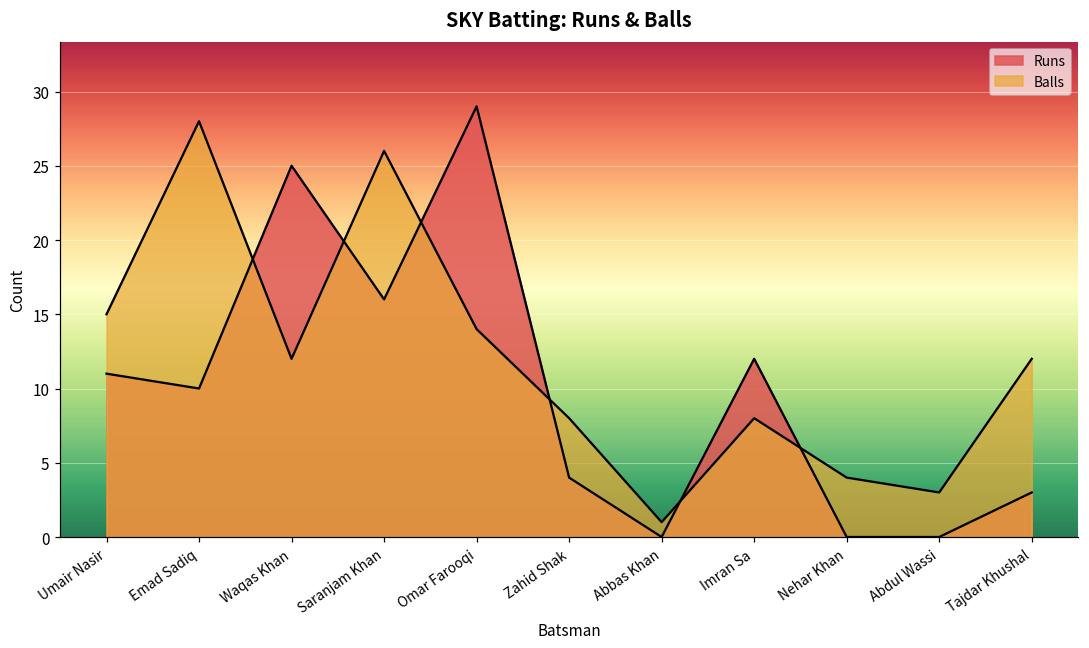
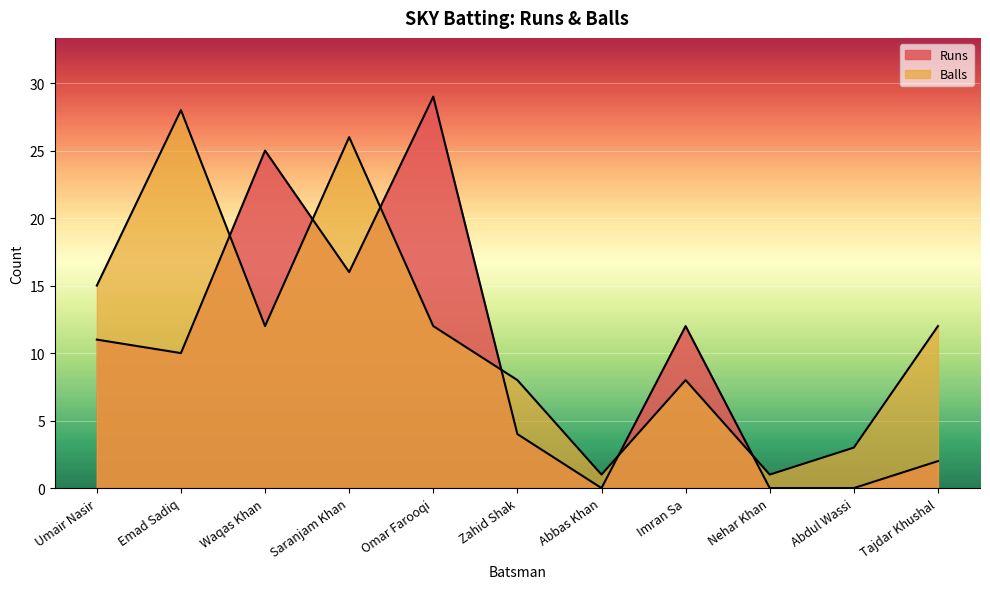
  {
    "Runs": {
      "Umair Nasir": 11,
      "Emad Sadiq": 10,
      "Waqas Khan": 25,
      "Saranjam Khan": 16,
      "Omar Farooqi": 29,
      "Zahid Shak": 4,
      "Abbas Khan": 0,
      "Imran Sa": 12,
      "Nehar Khan": 0,
      "Abdul Wassi": 0,
-     "Tajdar Khushal": 3
+     "Tajdar Khushal": 2
    },
    "Balls": {
      "Umair Nasir": 15,
      "Emad Sadiq": 28,
      "Waqas Khan": 12,
      "Saranjam Khan": 26,
-     "Omar Farooqi": 14,
+     "Omar Farooqi": 12,
      "Zahid Shak": 8,
      "Abbas Khan": 1,
      "Imran Sa": 8,
-     "Nehar Khan": 4,
+     "Nehar Khan": 1,
      "Abdul Wassi": 3,
      "Tajdar Khushal": 12
    }
  }
